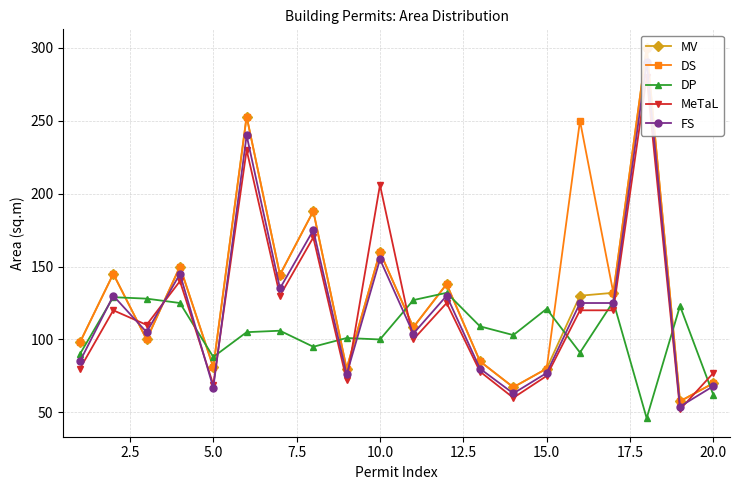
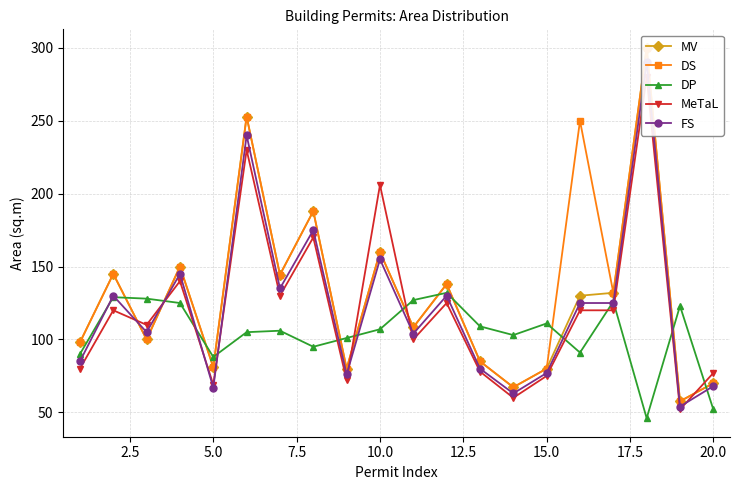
  {
    "DP": {
      "5.0": 88,
-     "10.0": 100,
-     "15.0": 121,
-     "20.0": 62
+     "10.0": 107,
+     "15.0": 111,
+     "20.0": 52
    },
    "MeTaL": {
      "5.0": 69,
      "10.0": 206,
      "15.0": 75,
      "20.0": 77
    },
    "FS": {
      "5.0": 67,
      "10.0": 155,
      "15.0": 77,
      "20.0": 68
    }
  }
